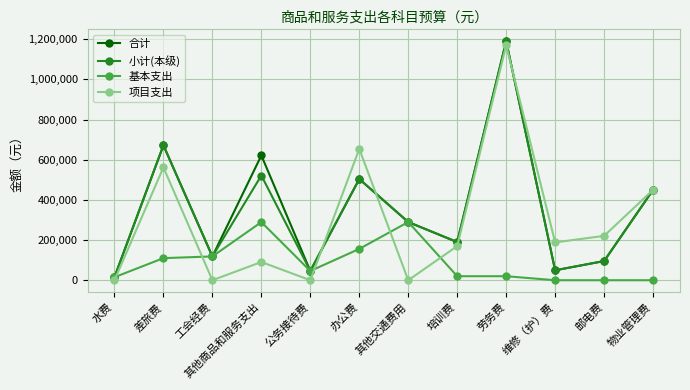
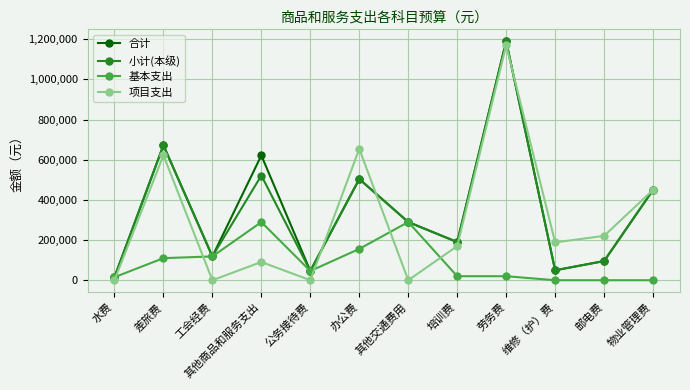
  {
    "项目支出": {
      "水费": "0",
-     "差旅费": "560,000",
+     "差旅费": "620,000",
      "工会经费": "0",
      "其他商品和服务支出": "90,000",
      "公务接待费": "0",
      "办公费": "650,000",
      "其他交通费用": "0",
      "培训费": "170,000",
      "劳务费": "1,170,000",
      "维修（护）费": "190,000",
      "邮电费": "220,000"
    }
  }
